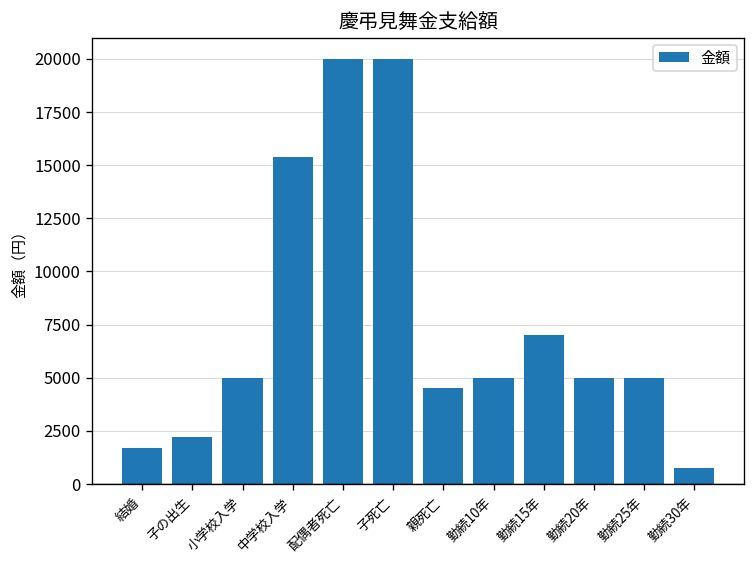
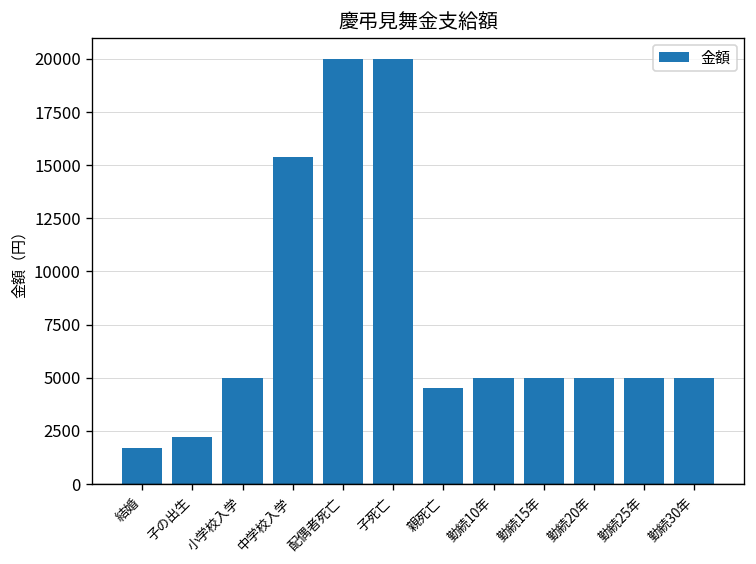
  {
    "結婚": 1700,
    "子の出生": 2200,
    "小学校入学": 5000,
    "中学校入学": 15400,
    "配偶者死亡": 20000,
    "子死亡": 20000,
    "親死亡": 4500,
    "勤続10年": 5000,
-   "勤続15年": 7000,
+   "勤続15年": 5000,
    "勤続20年": 5000,
    "勤続25年": 5000,
-   "勤続30年": 800
+   "勤続30年": 5000
  }
